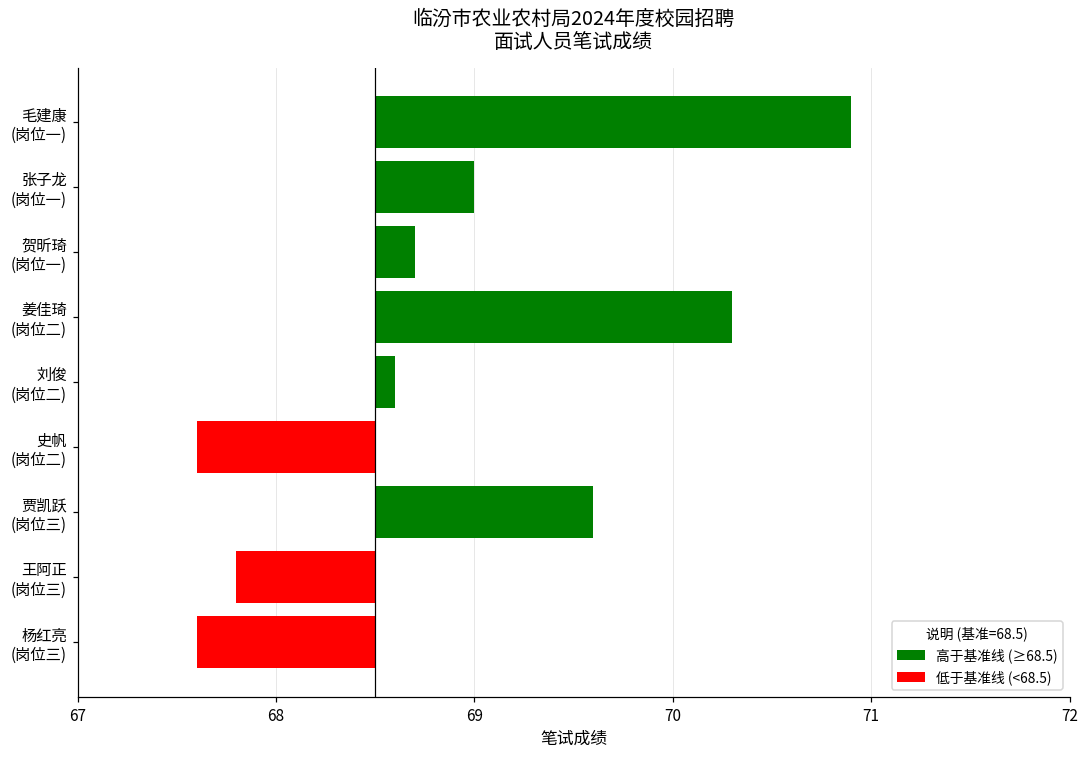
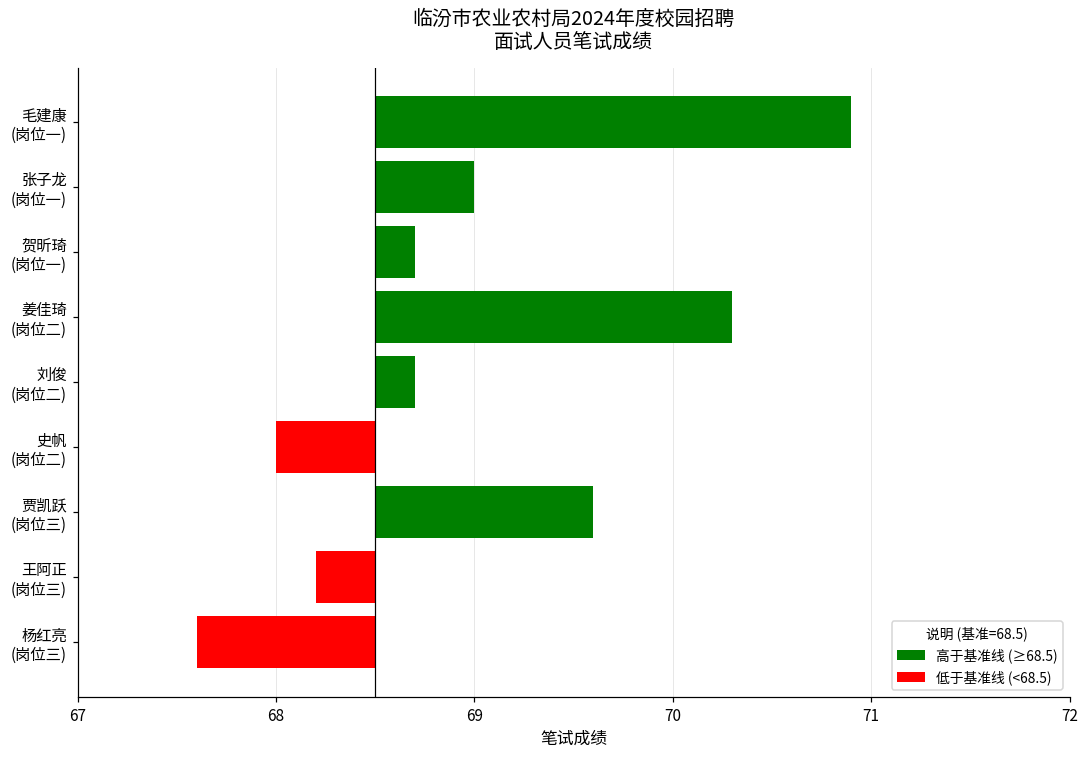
  {
    "毛建康 (岗位一)": 70.9,
    "张子龙 (岗位一)": 69.0,
    "贺昕琦 (岗位一)": 68.7,
    "姜佳琦 (岗位二)": 70.3,
-   "刘俊 (岗位二)": 68.6,
-   "史帆 (岗位二)": 67.6,
+   "刘俊 (岗位二)": 68.7,
+   "史帆 (岗位二)": 68.0,
    "贾凯跃 (岗位三)": 69.6,
-   "王阿正 (岗位三)": 67.8,
+   "王阿正 (岗位三)": 68.2,
    "杨红亮 (岗位三)": 67.6
  }
